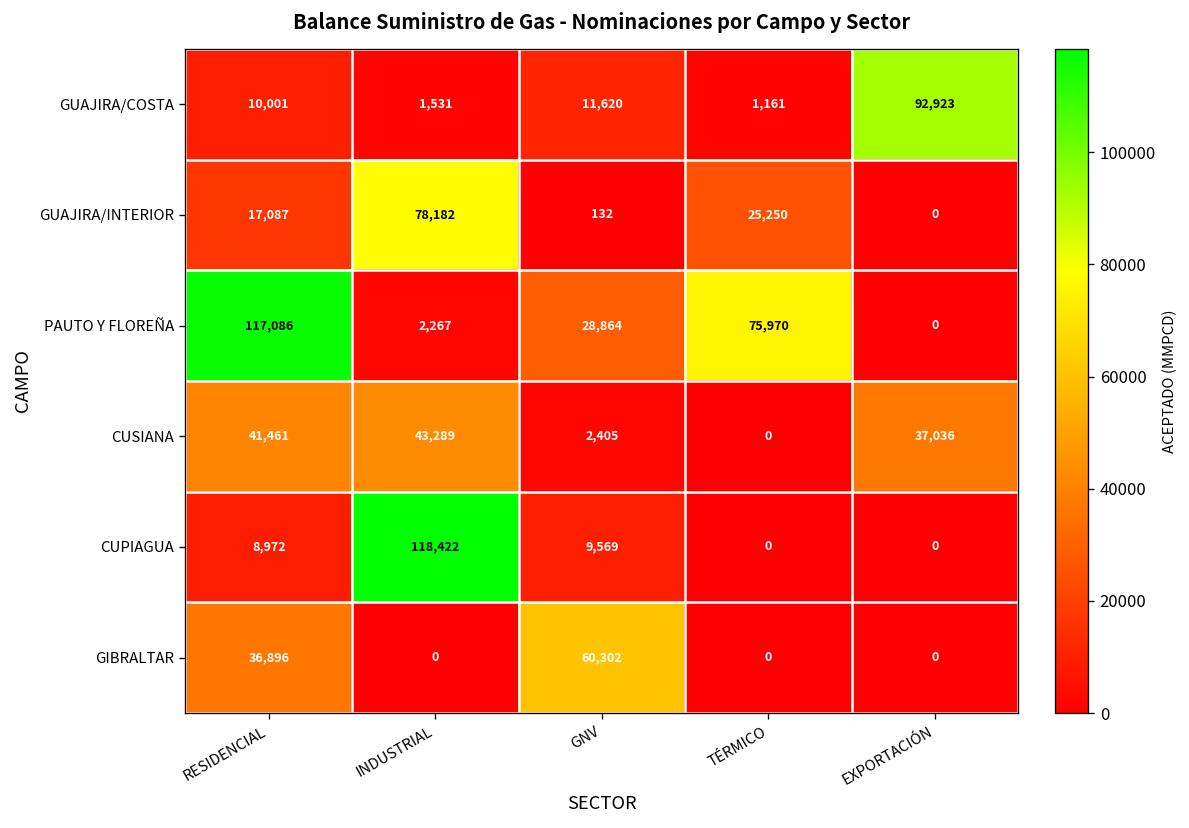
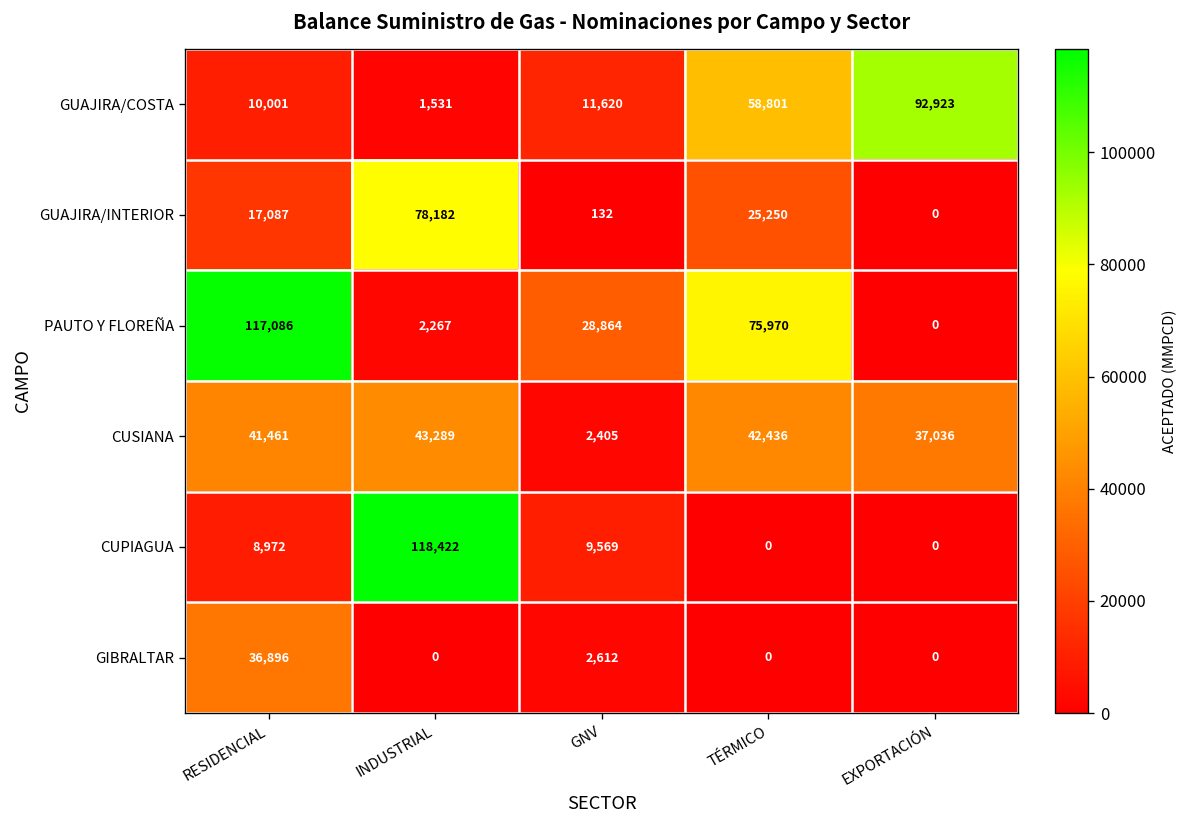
  {
    "GUAJIRA/COSTA": {
      "RESIDENCIAL": "10,001",
      "INDUSTRIAL": "1,531",
      "GNV": "11,620",
-     "TÉRMICO": "1,161",
+     "TÉRMICO": "58,801",
      "EXPORTACIÓN": "92,923"
    },
    "GUAJIRA/INTERIOR": {
      "RESIDENCIAL": "17,087",
      "INDUSTRIAL": "78,182",
      "GNV": "132",
      "TÉRMICO": "25,250",
      "EXPORTACIÓN": "0"
    },
    "PAUTO Y FLOREÑA": {
      "RESIDENCIAL": "117,086",
      "INDUSTRIAL": "2,267",
      "GNV": "28,864",
      "TÉRMICO": "75,970",
      "EXPORTACIÓN": "0"
    },
    "CUSIANA": {
      "RESIDENCIAL": "41,461",
      "INDUSTRIAL": "43,289",
      "GNV": "2,405",
-     "TÉRMICO": "0",
+     "TÉRMICO": "42,436",
      "EXPORTACIÓN": "37,036"
    },
    "CUPIAGUA": {
      "RESIDENCIAL": "8,972",
      "INDUSTRIAL": "118,422",
      "GNV": "9,569",
      "TÉRMICO": "0",
      "EXPORTACIÓN": "0"
    },
    "GIBRALTAR": {
      "RESIDENCIAL": "36,896",
      "INDUSTRIAL": "0",
-     "GNV": "60,302",
+     "GNV": "2,612",
      "TÉRMICO": "0",
      "EXPORTACIÓN": "0"
    }
  }
